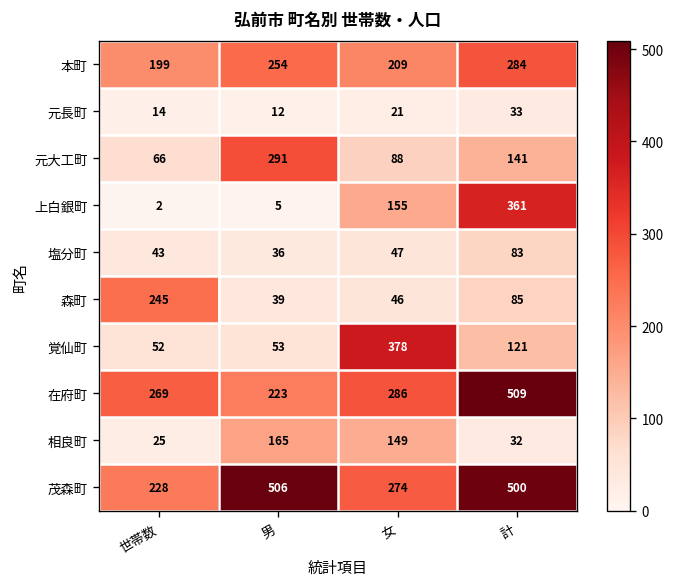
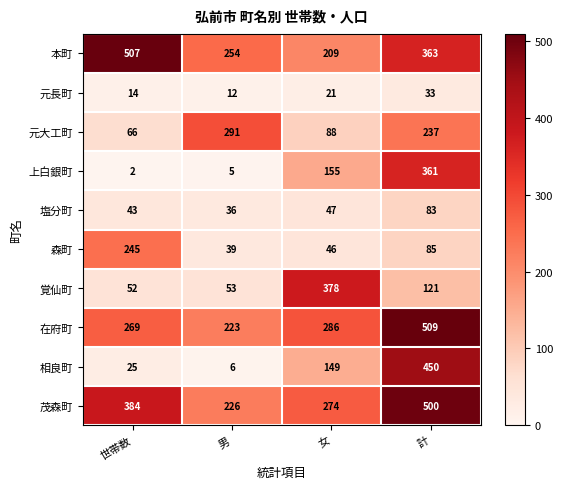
  {
    "本町": {
-     "世帯数": 199,
+     "世帯数": 507,
      "男": 254,
      "女": 209,
-     "計": 284
+     "計": 363
    },
    "元長町": {
      "世帯数": 14,
      "男": 12,
      "女": 21,
      "計": 33
    },
    "元大工町": {
      "世帯数": 66,
      "男": 291,
      "女": 88,
-     "計": 141
+     "計": 237
    },
    "上白銀町": {
      "世帯数": 2,
      "男": 5,
      "女": 155,
      "計": 361
    },
    "塩分町": {
      "世帯数": 43,
      "男": 36,
      "女": 47,
      "計": 83
    },
    "森町": {
      "世帯数": 245,
      "男": 39,
      "女": 46,
      "計": 85
    },
    "覚仙町": {
      "世帯数": 52,
      "男": 53,
      "女": 378,
      "計": 121
    },
    "在府町": {
      "世帯数": 269,
      "男": 223,
      "女": 286,
      "計": 509
    },
    "相良町": {
      "世帯数": 25,
-     "男": 165,
+     "男": 6,
      "女": 149,
-     "計": 32
+     "計": 450
    },
    "茂森町": {
-     "世帯数": 228,
-     "男": 506,
+     "世帯数": 384,
+     "男": 226,
      "女": 274,
      "計": 500
    }
  }
